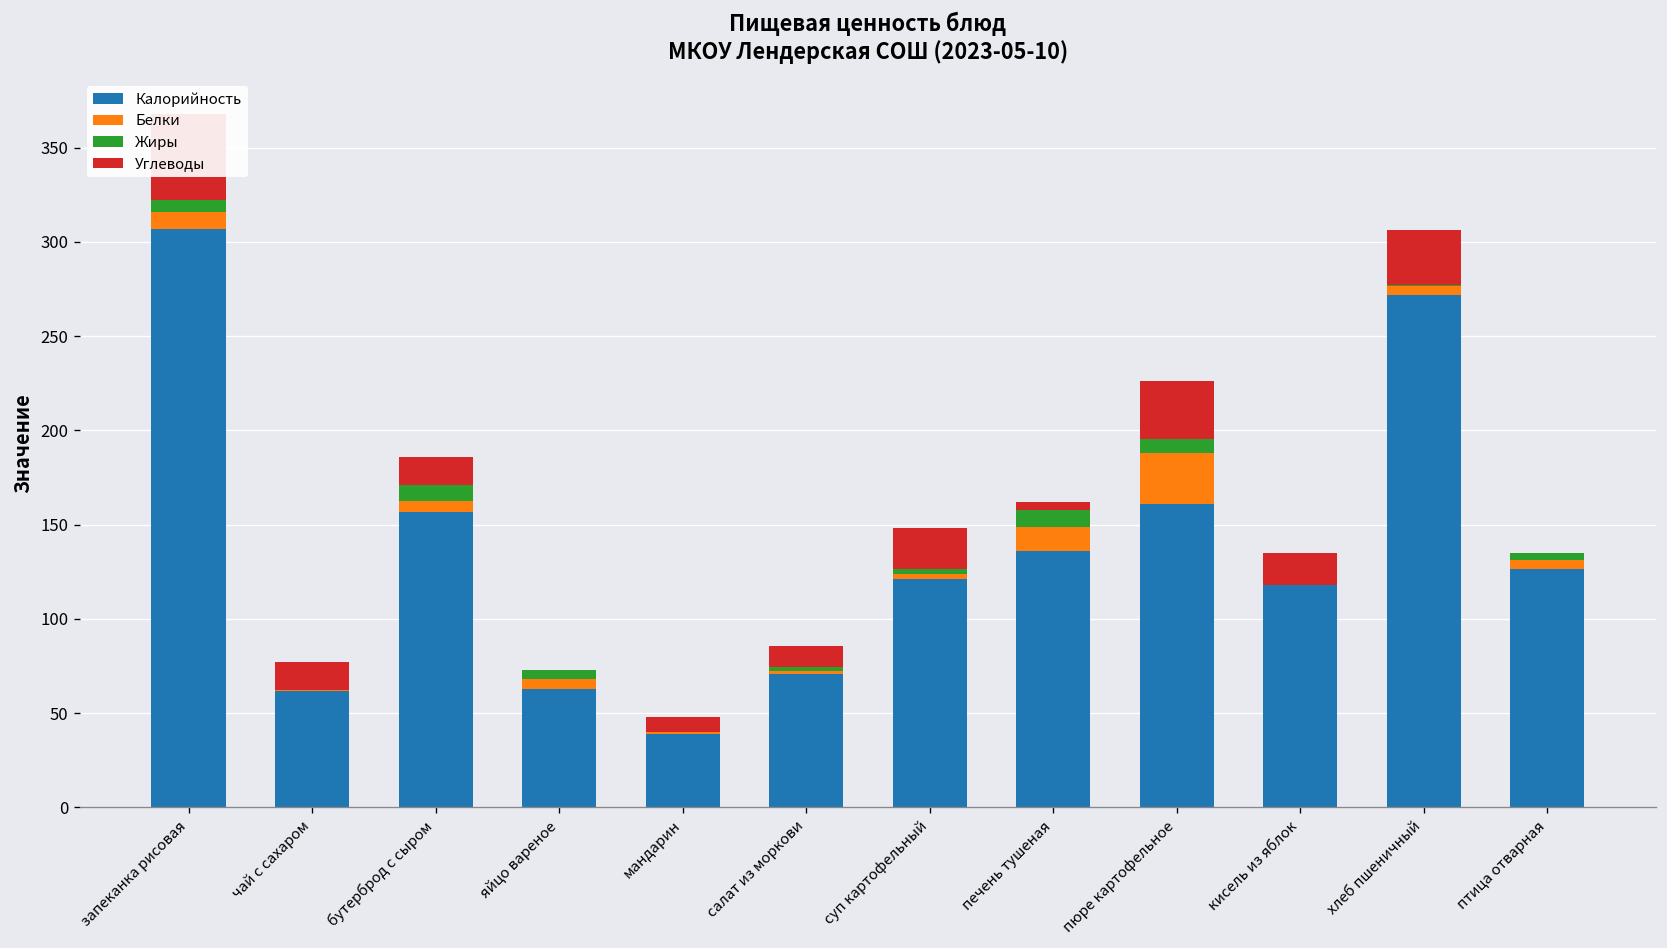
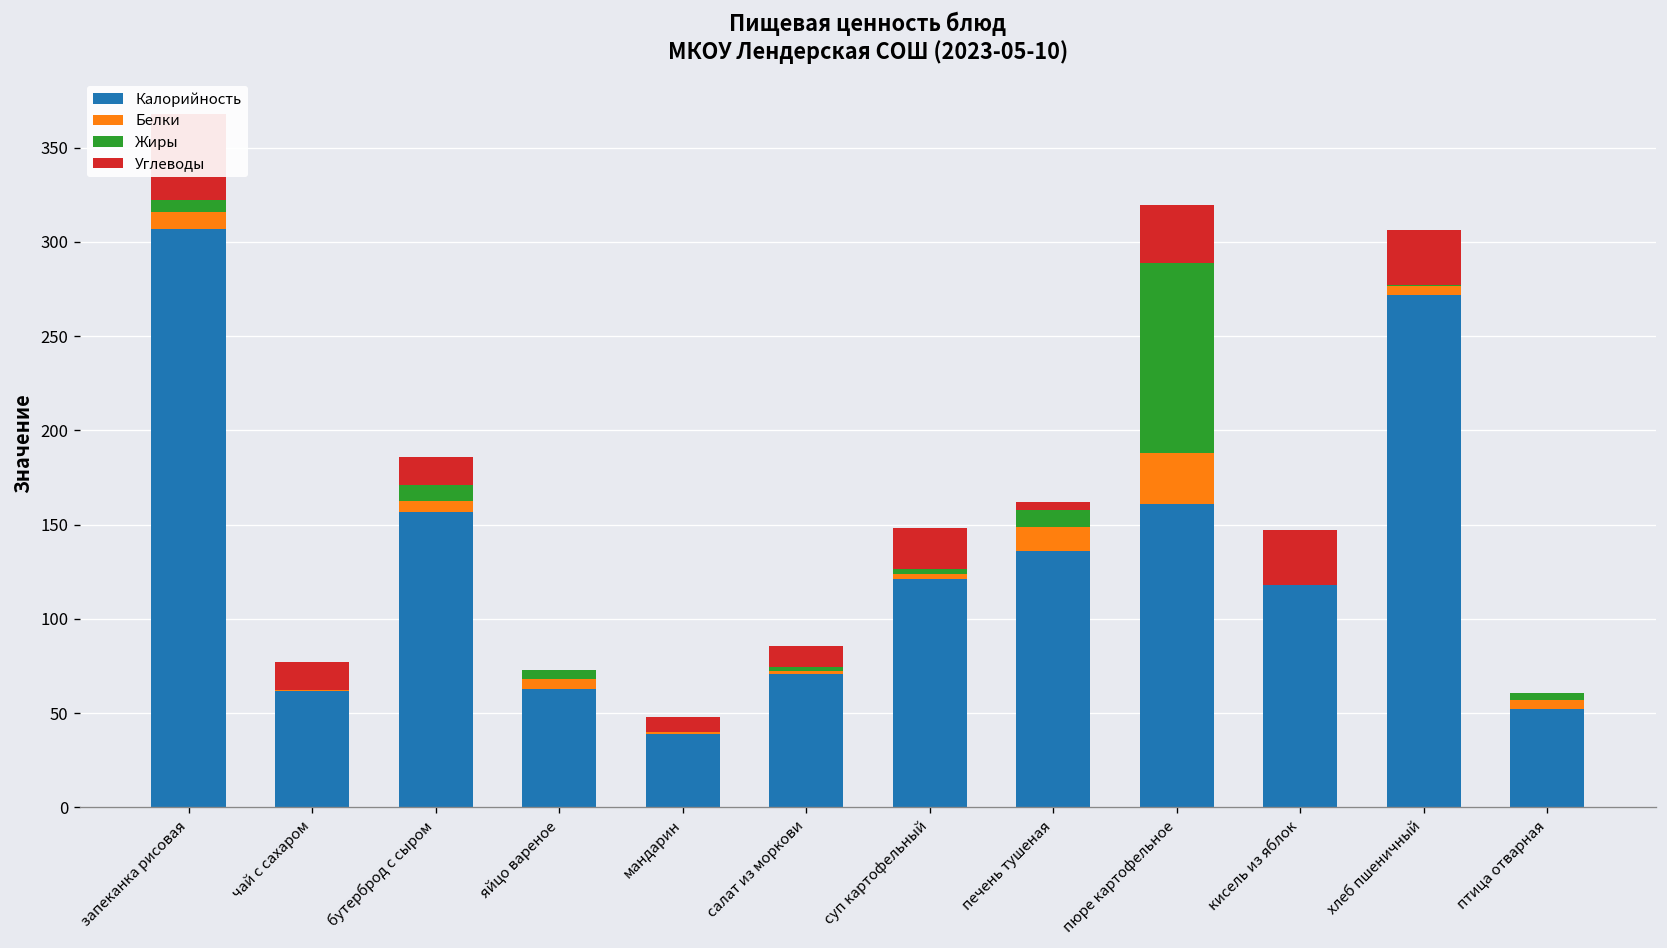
  {
    "Калорийность": {
      "запеканка рисовая": 307,
      "чай с сахаром": 62,
      "бутерброд с сыром": 157,
      "яйцо вареное": 63,
      "мандарин": 39,
      "салат из моркови": 71,
      "суп картофельный": 121,
      "печень тушеная": 136,
      "пюре картофельное": 161,
      "кисель из яблок": 118,
      "хлеб пшеничный": 272,
-     "птица отварная": 127
+     "птица отварная": 52
    },
    "Белки": {
      "запеканка рисовая": 9,
      "бутерброд с сыром": 6,
      "яйцо вареное": 5,
      "суп картофельный": 3,
      "печень тушеная": 13,
      "пюре картофельное": 27,
      "хлеб пшеничный": 5,
      "птица отварная": 5
    },
    "Жиры": {
      "запеканка рисовая": 7,
      "бутерброд с сыром": 8,
      "яйцо вареное": 5,
      "мандарин": 0,
      "салат из моркови": 2,
      "суп картофельный": 3,
      "печень тушеная": 9,
-     "пюре картофельное": 7,
+     "пюре картофельное": 101,
      "кисель из яблок": 0,
      "птица отварная": 4
    },
    "Углеводы": {
      "чай с сахаром": 15,
      "бутерброд с сыром": 15,
      "мандарин": 8,
      "салат из моркови": 11,
      "суп картофельный": 22,
      "печень тушеная": 4,
      "пюре картофельное": 31,
-     "кисель из яблок": 17,
+     "кисель из яблок": 29,
      "хлеб пшеничный": 30
    }
  }
